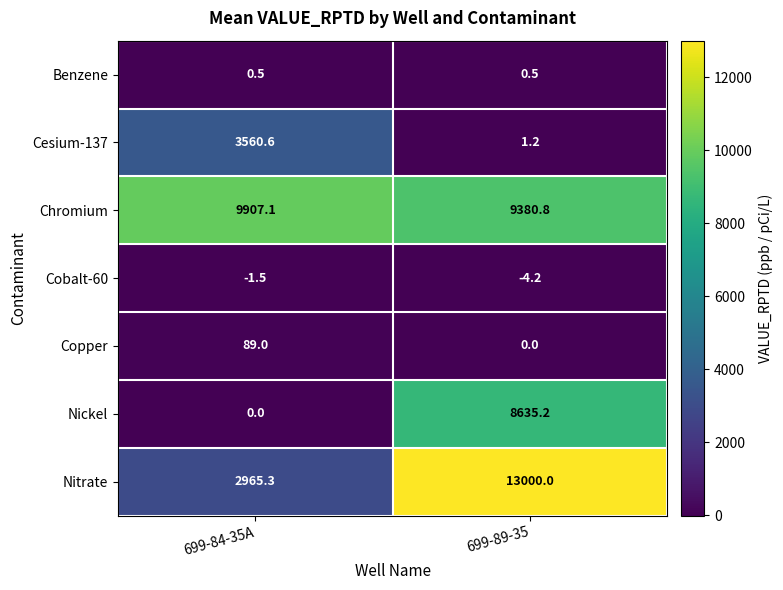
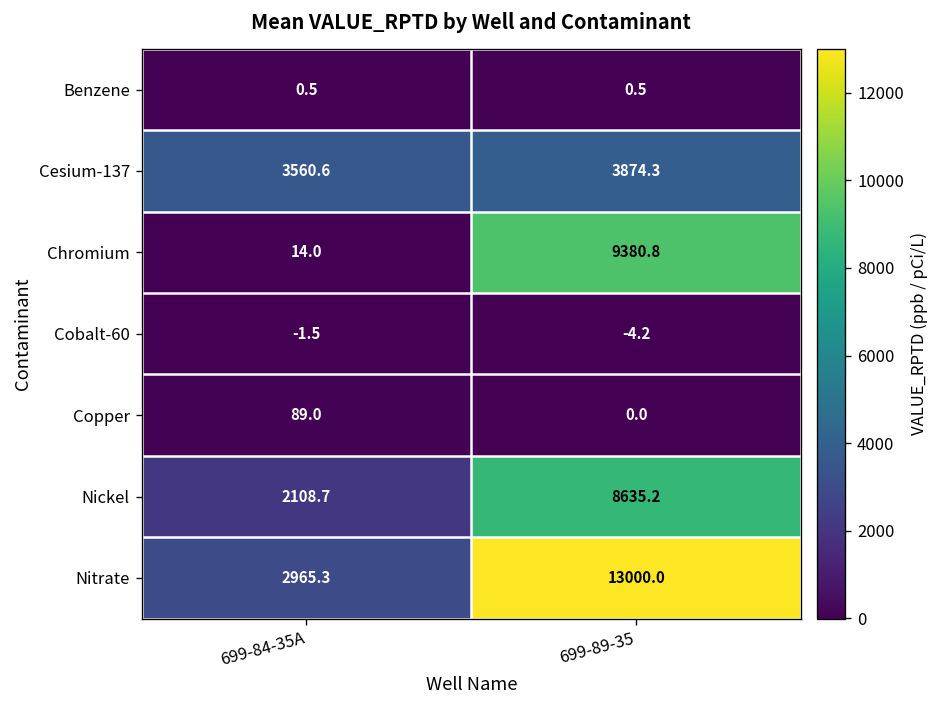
  {
    "Benzene": {
      "699-84-35A": 0.5,
      "699-89-35": 0.5
    },
    "Cesium-137": {
      "699-84-35A": 3560.6,
-     "699-89-35": 1.2
+     "699-89-35": 3874.3
    },
    "Chromium": {
-     "699-84-35A": 9907.1,
+     "699-84-35A": 14.0,
      "699-89-35": 9380.8
    },
    "Cobalt-60": {
      "699-84-35A": -1.5,
      "699-89-35": -4.2
    },
    "Copper": {
      "699-84-35A": 89.0,
      "699-89-35": 0.0
    },
    "Nickel": {
-     "699-84-35A": 0.0,
+     "699-84-35A": 2108.7,
      "699-89-35": 8635.2
    },
    "Nitrate": {
      "699-84-35A": 2965.3,
      "699-89-35": 13000.0
    }
  }
